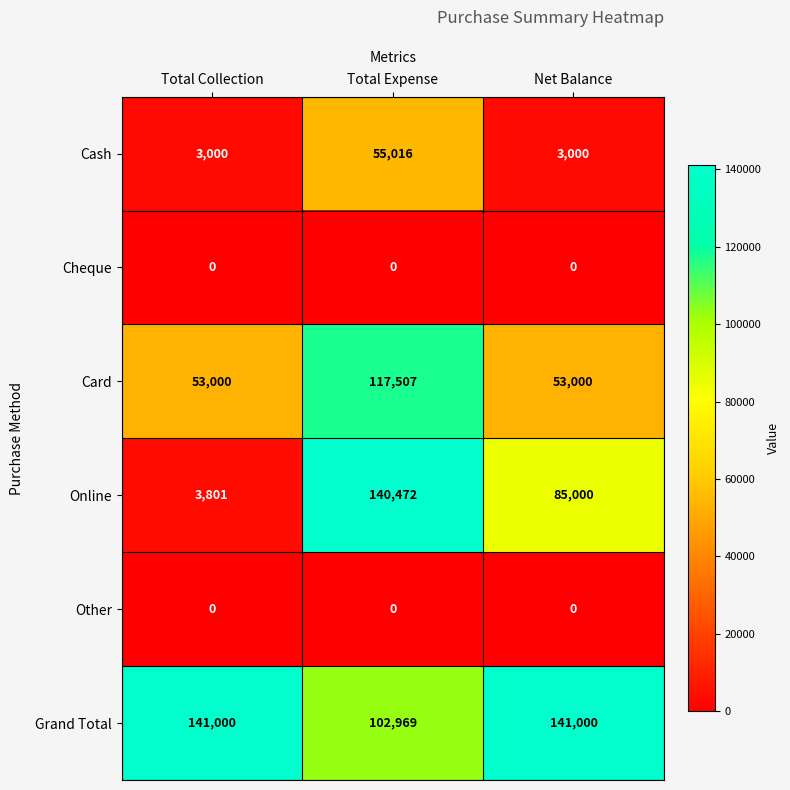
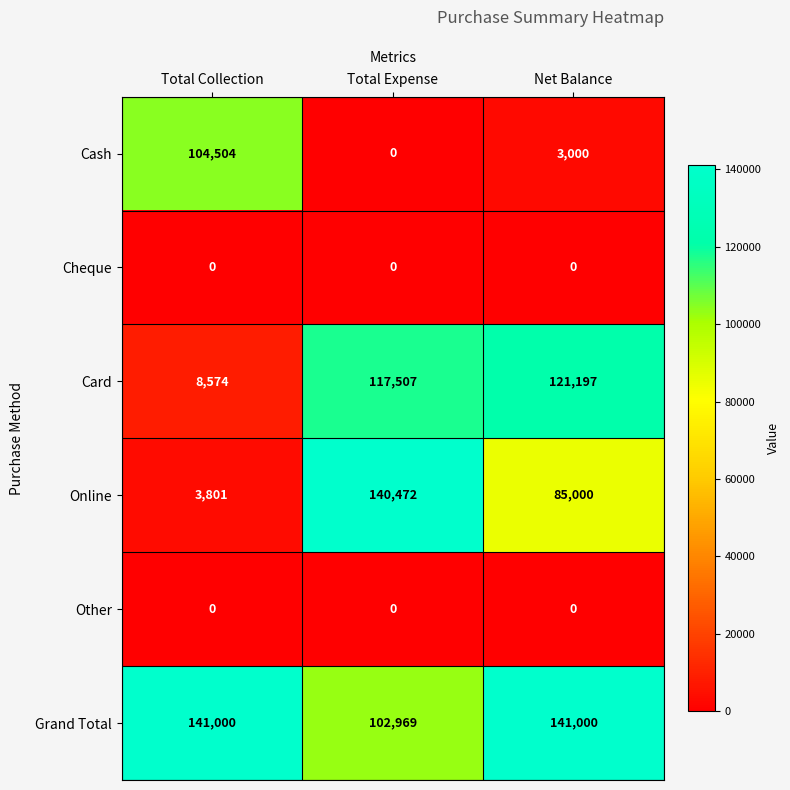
  {
    "Cash": {
-     "Total Collection": "3,000",
-     "Total Expense": "55,016",
+     "Total Collection": "104,504",
+     "Total Expense": "0",
      "Net Balance": "3,000"
    },
    "Cheque": {
      "Total Collection": "0",
      "Total Expense": "0",
      "Net Balance": "0"
    },
    "Card": {
-     "Total Collection": "53,000",
+     "Total Collection": "8,574",
      "Total Expense": "117,507",
-     "Net Balance": "53,000"
+     "Net Balance": "121,197"
    },
    "Online": {
      "Total Collection": "3,801",
      "Total Expense": "140,472",
      "Net Balance": "85,000"
    },
    "Other": {
      "Total Collection": "0",
      "Total Expense": "0",
      "Net Balance": "0"
    },
    "Grand Total": {
      "Total Collection": "141,000",
      "Total Expense": "102,969",
      "Net Balance": "141,000"
    }
  }
